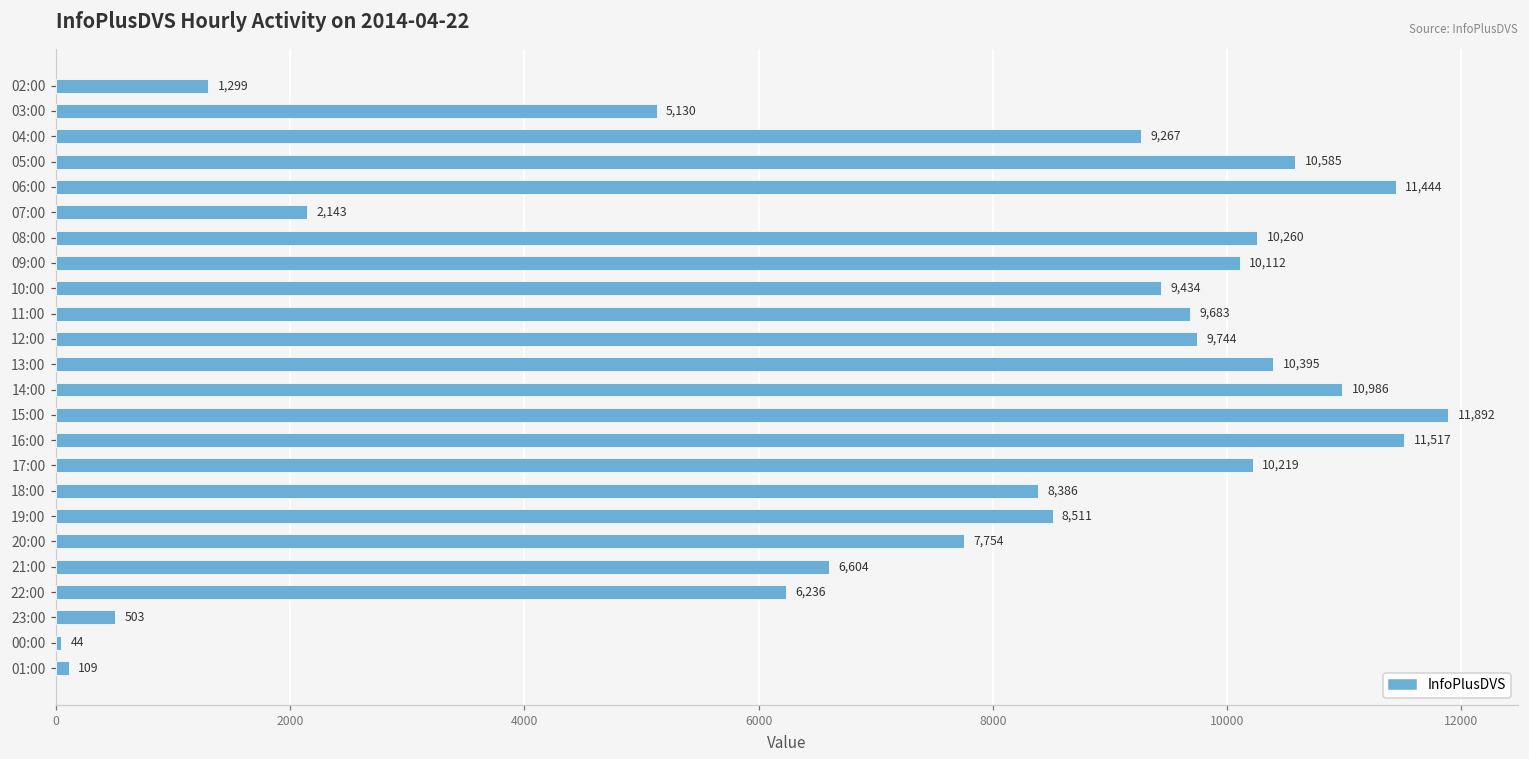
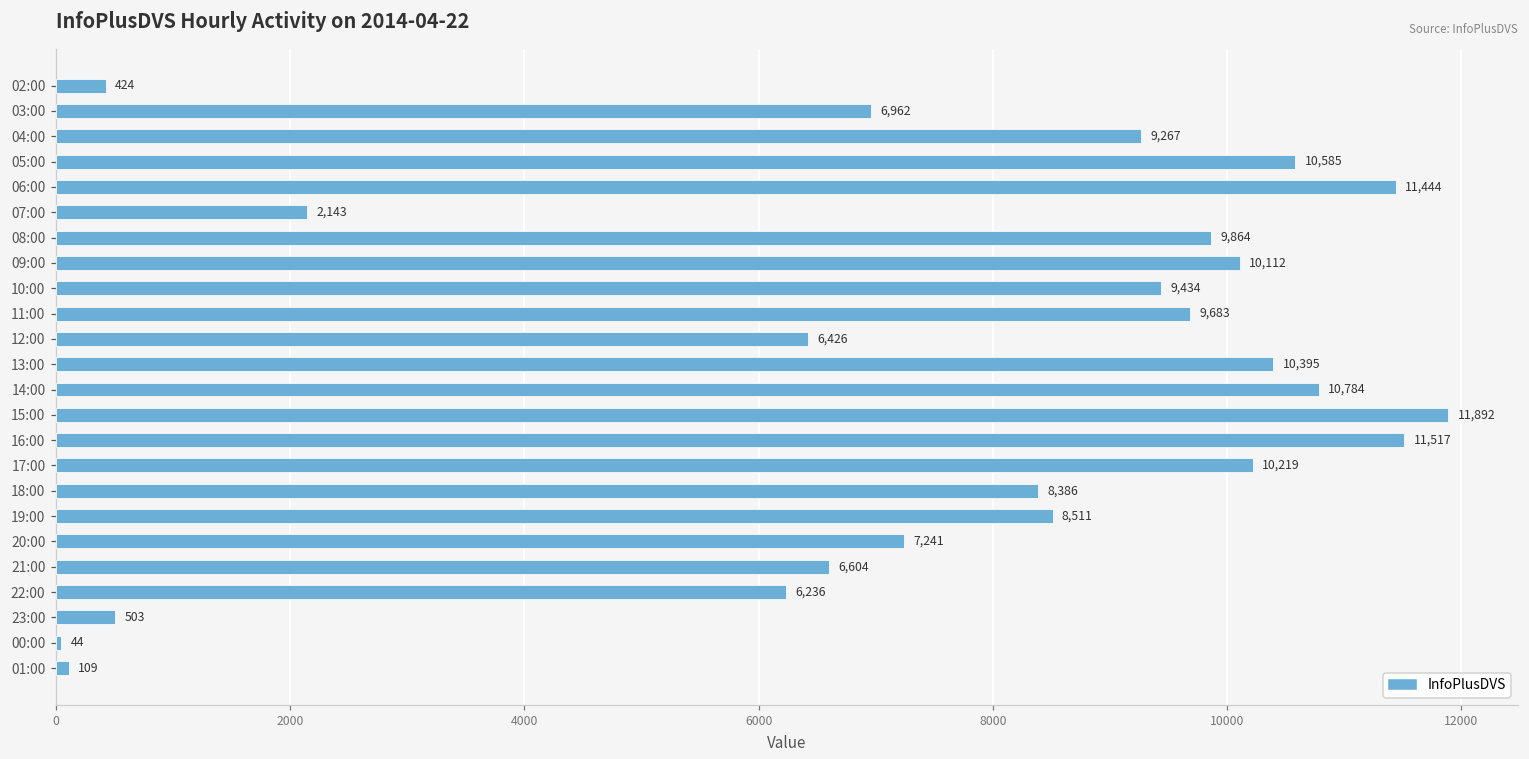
  {
-   "02:00": "1,299",
-   "03:00": "5,130",
+   "02:00": "424",
+   "03:00": "6,962",
    "04:00": "9,267",
    "05:00": "10,585",
    "06:00": "11,444",
    "07:00": "2,143",
-   "08:00": "10,260",
+   "08:00": "9,864",
    "09:00": "10,112",
    "10:00": "9,434",
    "11:00": "9,683",
-   "12:00": "9,744",
+   "12:00": "6,426",
    "13:00": "10,395",
-   "14:00": "10,986",
+   "14:00": "10,784",
    "15:00": "11,892",
    "16:00": "11,517",
    "17:00": "10,219",
    "18:00": "8,386",
    "19:00": "8,511",
-   "20:00": "7,754",
+   "20:00": "7,241",
    "21:00": "6,604",
    "22:00": "6,236",
    "23:00": "503",
    "00:00": "44",
    "01:00": "109"
  }
